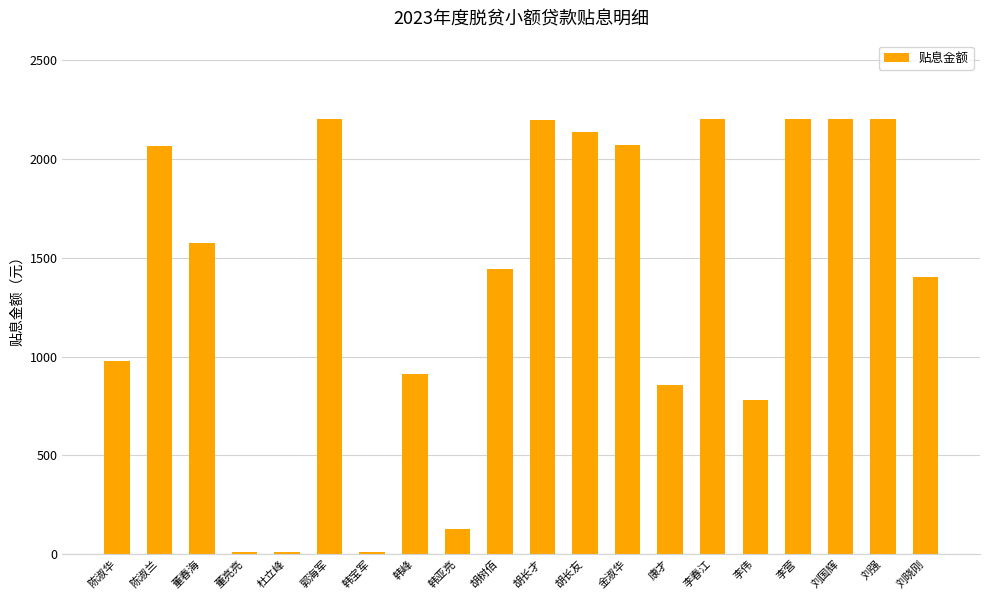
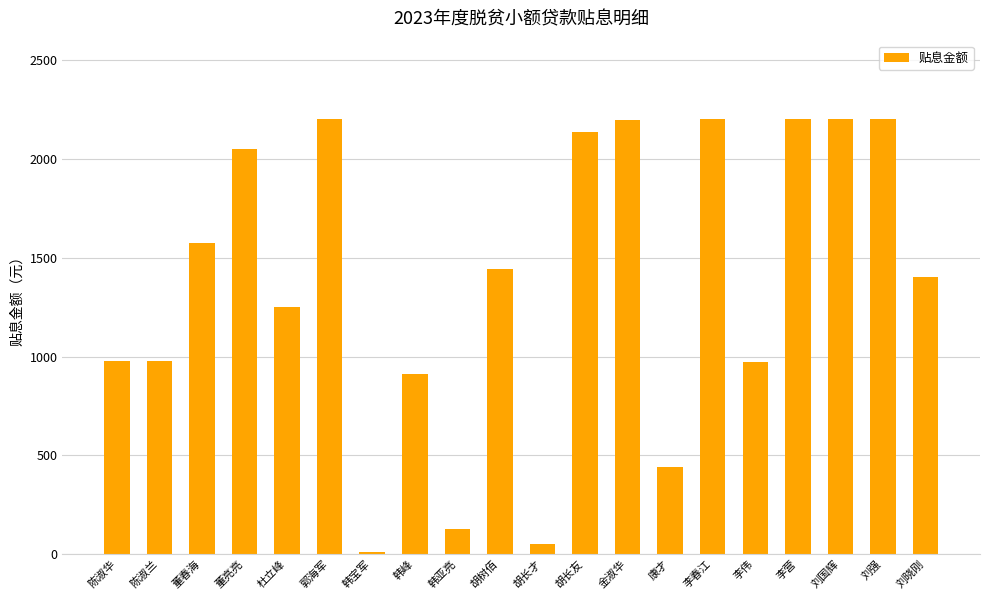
  {
    "陈淑华": 980,
-   "陈淑兰": 2070,
+   "陈淑兰": 980,
    "董春海": 1580,
-   "董亮亮": 10,
-   "杜立峰": 10,
+   "董亮亮": 2050,
+   "杜立峰": 1250,
    "郭海军": 2210,
    "韩峰": 910,
    "韩亚亮": 130,
    "胡树佰": 1440,
-   "胡长才": 2200,
+   "胡长才": 50,
    "胡长友": 2140,
-   "金淑华": 2070,
-   "康才": 860,
+   "金淑华": 2200,
+   "康才": 440,
    "李春江": 2210,
-   "李伟": 780,
+   "李伟": 970,
    "李营": 2210,
    "刘国辉": 2210,
    "刘强": 2210,
    "刘晓刚": 1400
  }
